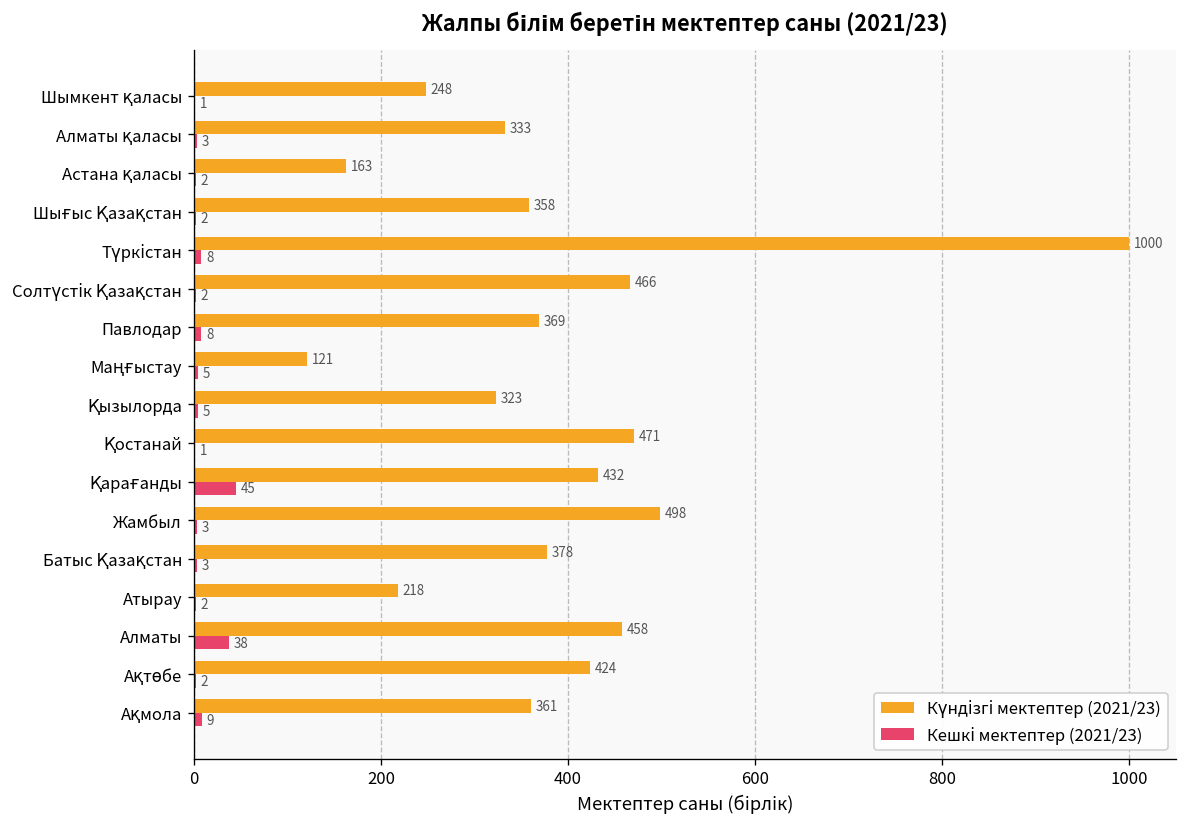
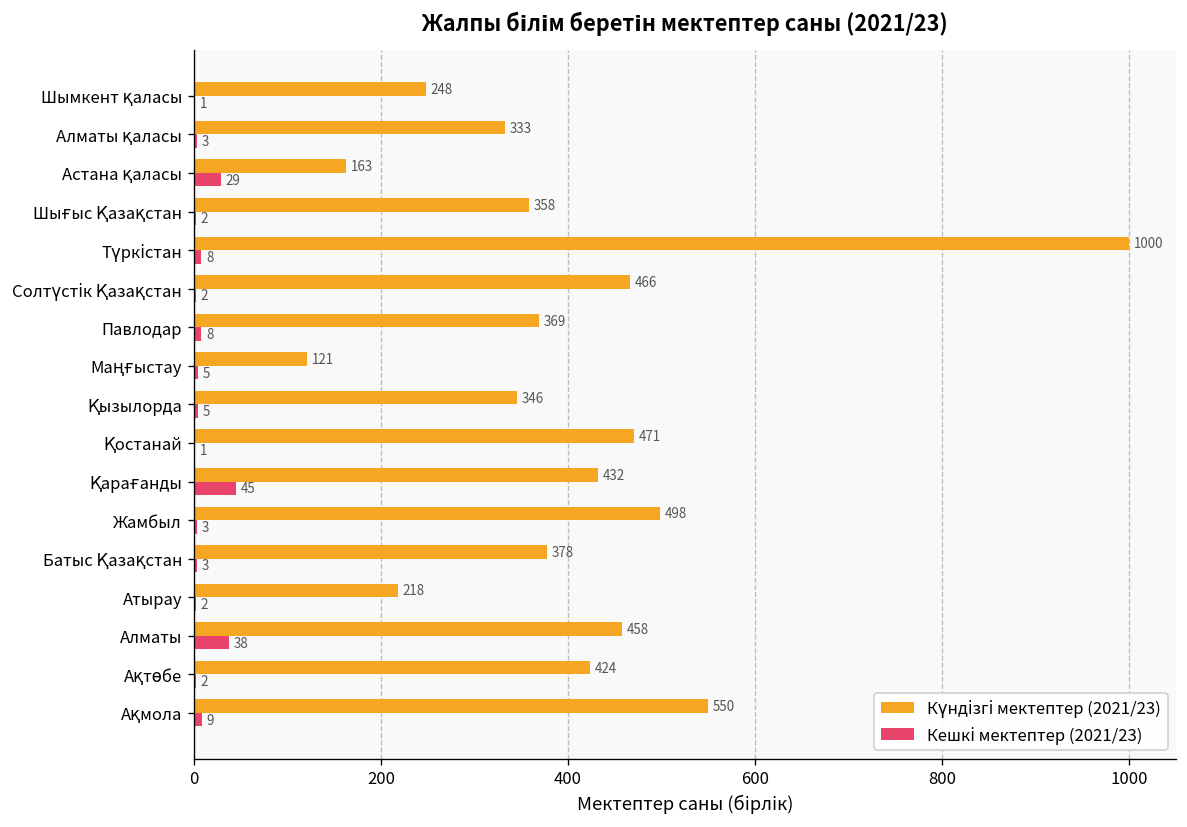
  {
    "Күндізгі мектептер (2021/23)": {
      "Шымкент қаласы": 248,
      "Алматы қаласы": 333,
      "Астана қаласы": 163,
      "Шығыс Қазақстан": 358,
      "Түркістан": 1000,
      "Солтүстік Қазақстан": 466,
      "Павлодар": 369,
      "Маңғыстау": 121,
-     "Қызылорда": 323,
+     "Қызылорда": 346,
      "Қостанай": 471,
      "Қарағанды": 432,
      "Жамбыл": 498,
      "Батыс Қазақстан": 378,
      "Атырау": 218,
      "Алматы": 458,
      "Ақтөбе": 424,
-     "Ақмола": 361
+     "Ақмола": 550
    },
    "Кешкі мектептер (2021/23)": {
      "Шымкент қаласы": 1,
      "Алматы қаласы": 3,
-     "Астана қаласы": 2,
+     "Астана қаласы": 29,
      "Шығыс Қазақстан": 2,
      "Түркістан": 8,
      "Солтүстік Қазақстан": 2,
      "Павлодар": 8,
      "Маңғыстау": 5,
      "Қызылорда": 5,
      "Қостанай": 1,
      "Қарағанды": 45,
      "Жамбыл": 3,
      "Батыс Қазақстан": 3,
      "Атырау": 2,
      "Алматы": 38,
      "Ақтөбе": 2,
      "Ақмола": 9
    }
  }
